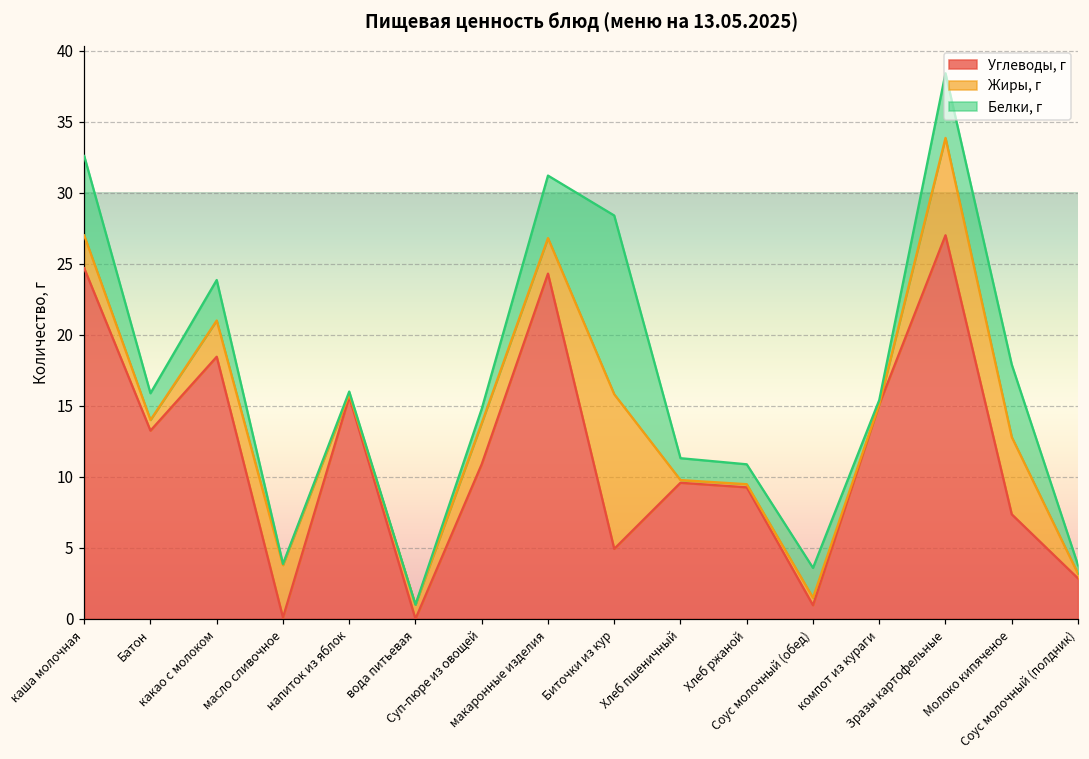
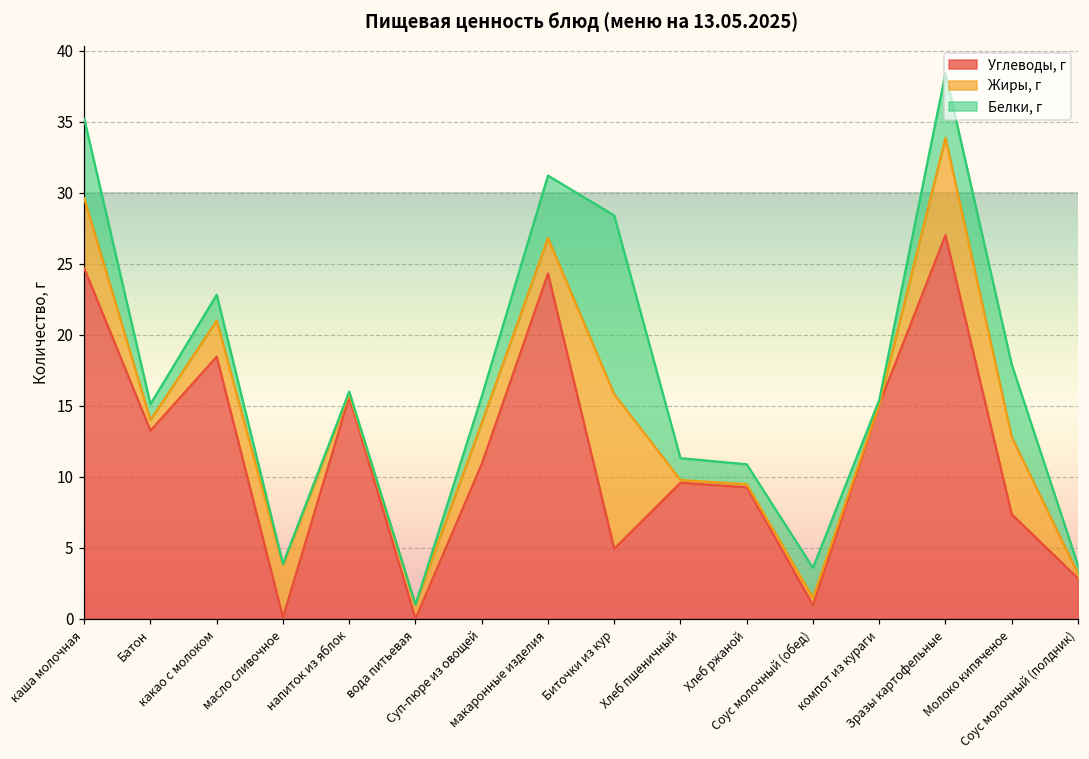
  {
    "Углеводы, г": {
      "каша молочная": 24.7,
      "Батон": 13.3,
      "какао с молоком": 18.5,
      "масло сливочное": 0.1,
      "вода питьевая": 0.0,
      "Суп-пюре из овощей": 10.9,
      "макаронные изделия": 24.3,
      "Биточки из кур": 4.9,
      "Хлеб ржаной": 9.3,
      "Соус молочный (обед)": 1.0,
      "Зразы картофельные": 27.0,
      "Молоко кипяченое": 7.4,
      "Соус молочный (полдник)": 2.9
    },
    "Жиры, г": {
-     "каша молочная": 2.3,
+     "каша молочная": 4.9,
      "Батон": 0.8,
      "какао с молоком": 2.6,
      "Суп-пюре из овощей": 2.9,
      "макаронные изделия": 2.5,
      "Биточки из кур": 10.9,
      "Хлеб ржаной": 0.2,
      "Соус молочный (обед)": 0.5,
      "Зразы картофельные": 6.9,
      "Молоко кипяченое": 5.4,
      "Соус молочный (полдник)": 0.3
    },
    "Белки, г": {
      "каша молочная": 5.6,
-     "Батон": 1.9,
-     "какао с молоком": 2.9,
-     "Суп-пюре из овощей": 1.0,
+     "Батон": 1.1,
+     "какао с молоком": 1.8,
+     "Суп-пюре из овощей": 1.9,
      "макаронные изделия": 4.4,
      "Биточки из кур": 12.6,
      "Хлеб пшеничный": 1.5,
      "Хлеб ржаной": 1.4,
      "Соус молочный (обед)": 2.1,
      "компот из кураги": 0.3,
      "Молоко кипяченое": 5.1,
      "Соус молочный (полдник)": 0.6
    }
  }
